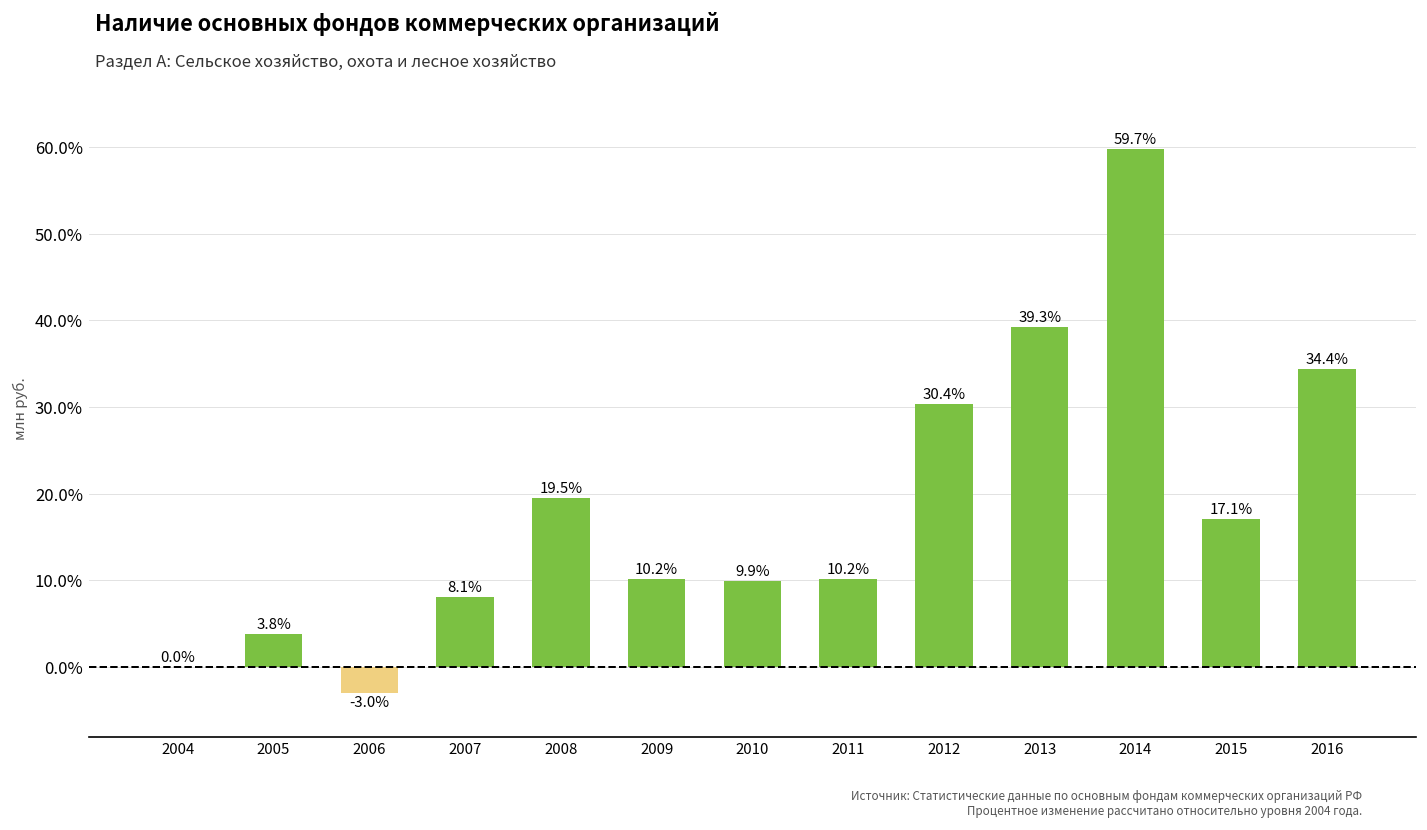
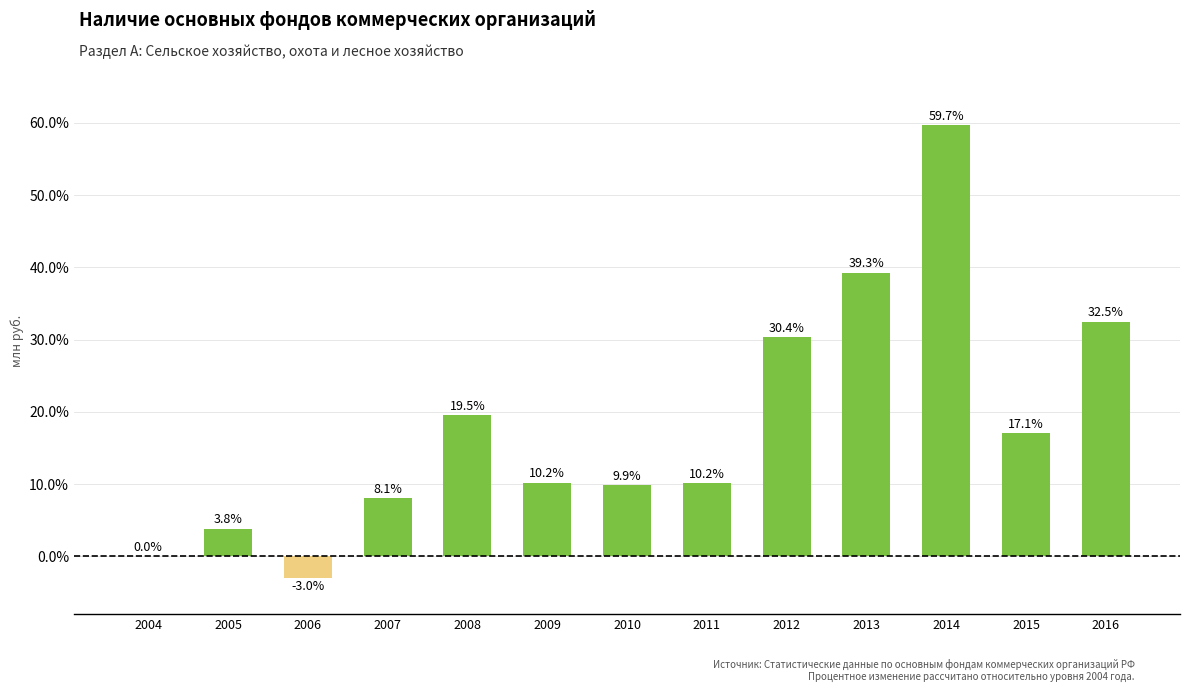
  {
    "2004": "0.0%",
    "2005": "3.8%",
    "2006": "-3.0%",
    "2007": "8.1%",
    "2008": "19.5%",
    "2009": "10.2%",
    "2010": "9.9%",
    "2011": "10.2%",
    "2012": "30.4%",
    "2013": "39.3%",
    "2014": "59.7%",
    "2015": "17.1%",
-   "2016": "34.4%"
+   "2016": "32.5%"
  }
